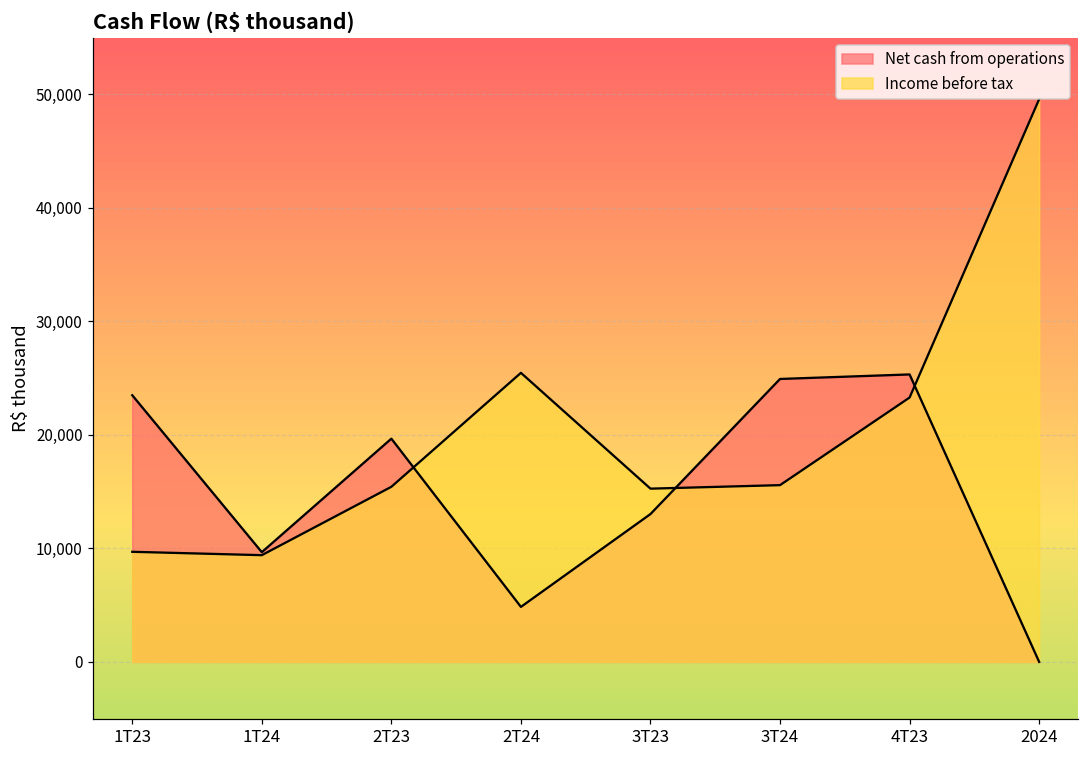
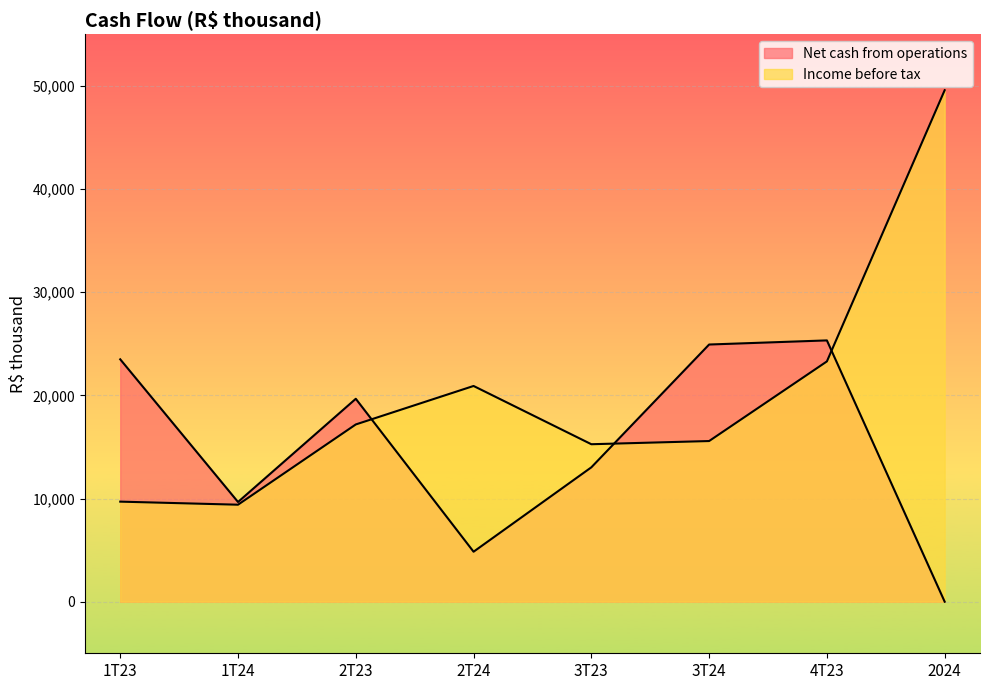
  {
    "Net cash from operations": {
      "1T23": "23,500",
      "1T24": "9,700",
      "2T23": "19,700",
      "2T24": "4,800",
      "3T23": "13,000",
      "3T24": "24,900",
      "4T23": "25,300",
      "2024": "0"
    },
    "Income before tax": {
      "1T23": "9,700",
      "1T24": "9,400",
-     "2T23": "15,400",
-     "2T24": "25,500",
+     "2T23": "17,200",
+     "2T24": "20,900",
      "3T23": "15,300",
      "3T24": "15,600",
      "4T23": "23,300",
      "2024": "49,600"
    }
  }
